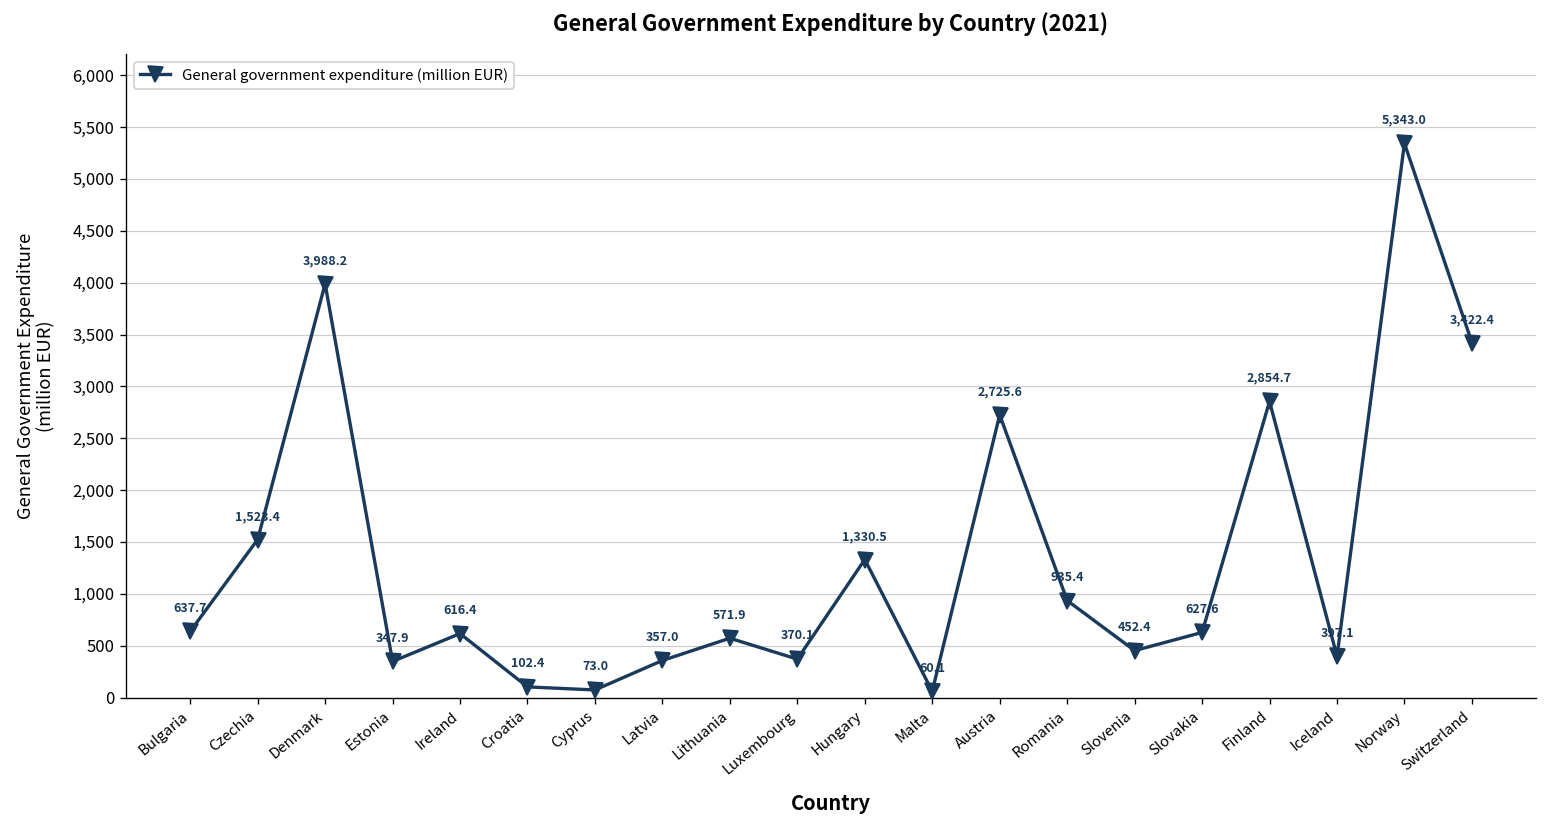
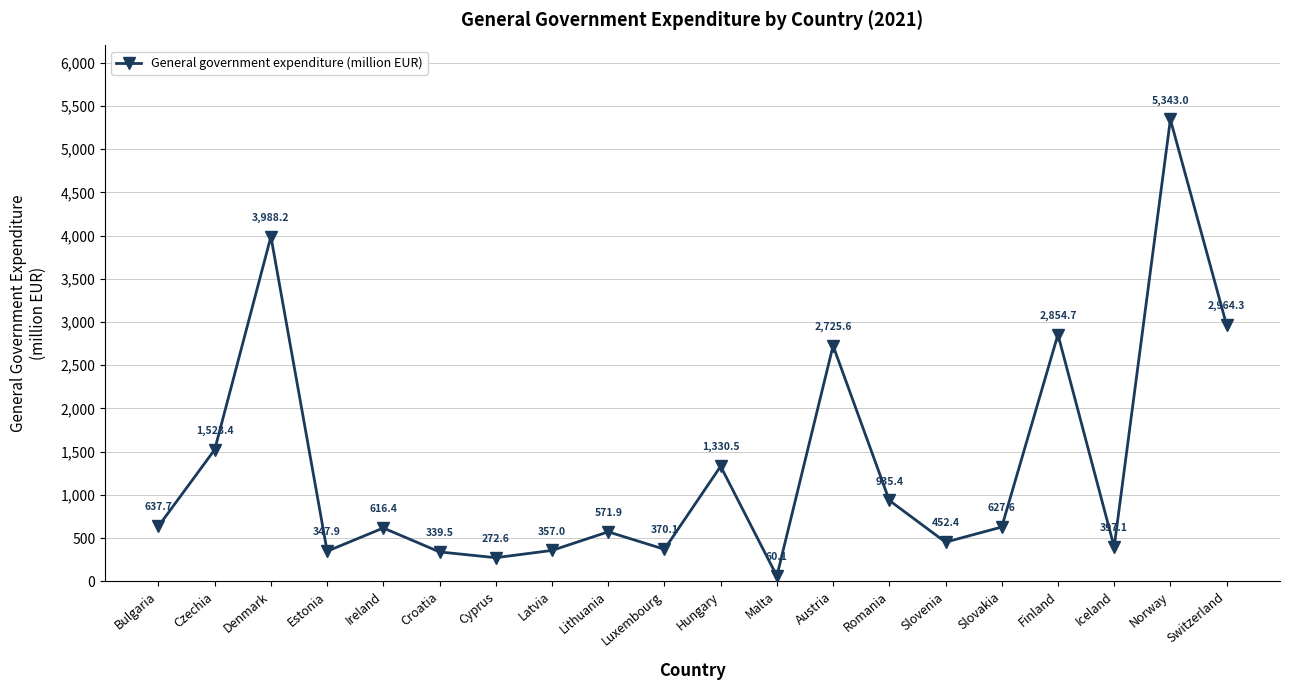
  {
    "Bulgaria": "637.7",
    "Czechia": "1,523.4",
    "Denmark": "3,988.2",
    "Estonia": "347.9",
    "Ireland": "616.4",
-   "Croatia": "102.4",
-   "Cyprus": "73.0",
+   "Croatia": "339.5",
+   "Cyprus": "272.6",
    "Latvia": "357.0",
    "Lithuania": "571.9",
    "Luxembourg": "370.1",
    "Hungary": "1,330.5",
    "Malta": "60.1",
    "Austria": "2,725.6",
    "Romania": "935.4",
    "Slovenia": "452.4",
    "Slovakia": "627.6",
    "Finland": "2,854.7",
    "Iceland": "397.1",
    "Norway": "5,343.0",
-   "Switzerland": "3,422.4"
+   "Switzerland": "2,964.3"
  }
